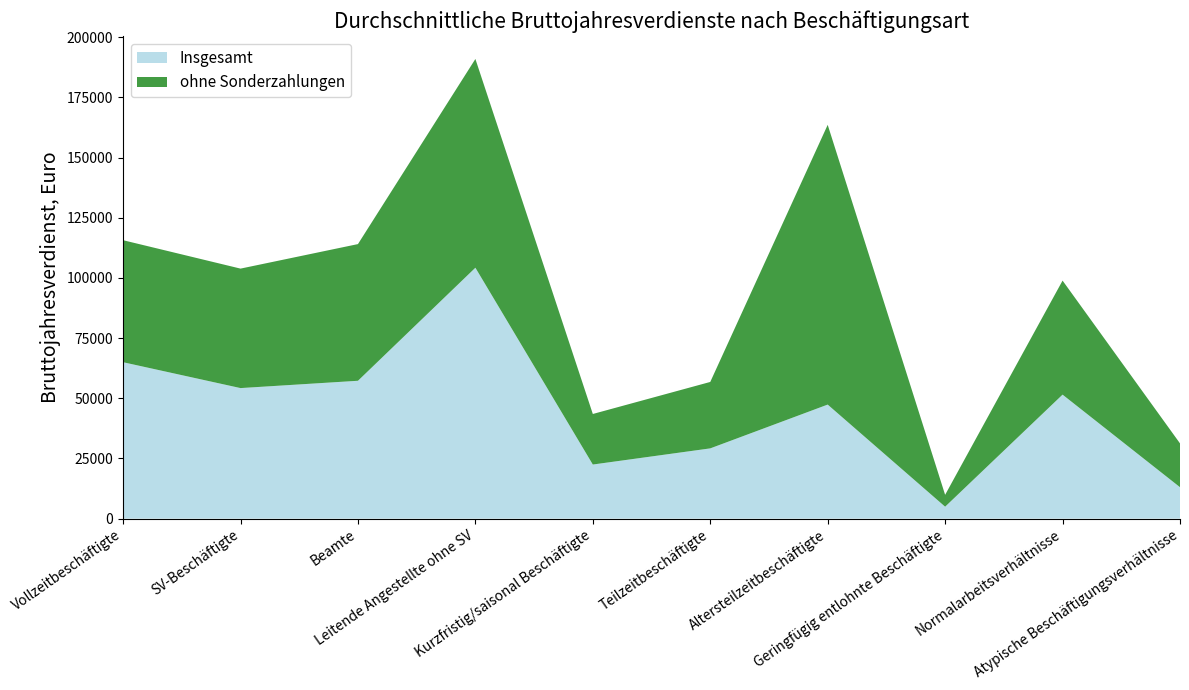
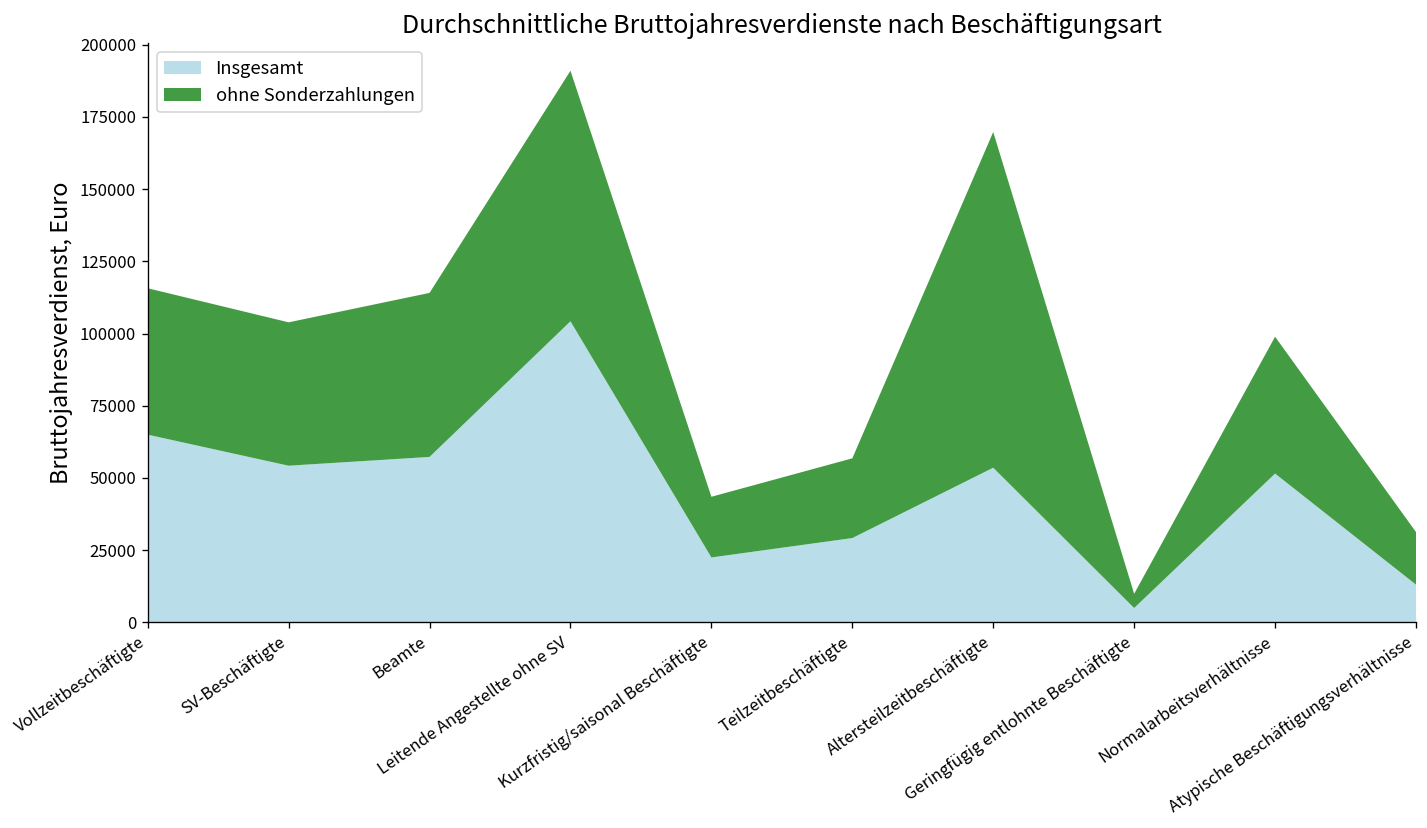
  {
    "Insgesamt": {
      "Vollzeitbeschäftigte": 65000,
      "SV-Beschäftigte": 54000,
      "Beamte": 57000,
      "Leitende Angestellte ohne SV": 104000,
      "Kurzfristig/saisonal Beschäftigte": 22000,
      "Teilzeitbeschäftigte": 29000,
-     "Altersteilzeitbeschäftigte": 47000,
+     "Altersteilzeitbeschäftigte": 54000,
      "Geringfügig entlohnte Beschäftigte": 5000,
      "Normalarbeitsverhältnisse": 52000,
      "Atypische Beschäftigungsverhältnisse": 13000
    },
    "ohne Sonderzahlungen": {
      "Vollzeitbeschäftigte": 51000,
      "SV-Beschäftigte": 50000,
      "Beamte": 57000,
      "Leitende Angestellte ohne SV": 87000,
      "Kurzfristig/saisonal Beschäftigte": 21000,
      "Teilzeitbeschäftigte": 28000,
      "Altersteilzeitbeschäftigte": 116000,
      "Geringfügig entlohnte Beschäftigte": 5000,
      "Normalarbeitsverhältnisse": 47000,
      "Atypische Beschäftigungsverhältnisse": 18000
    }
  }
